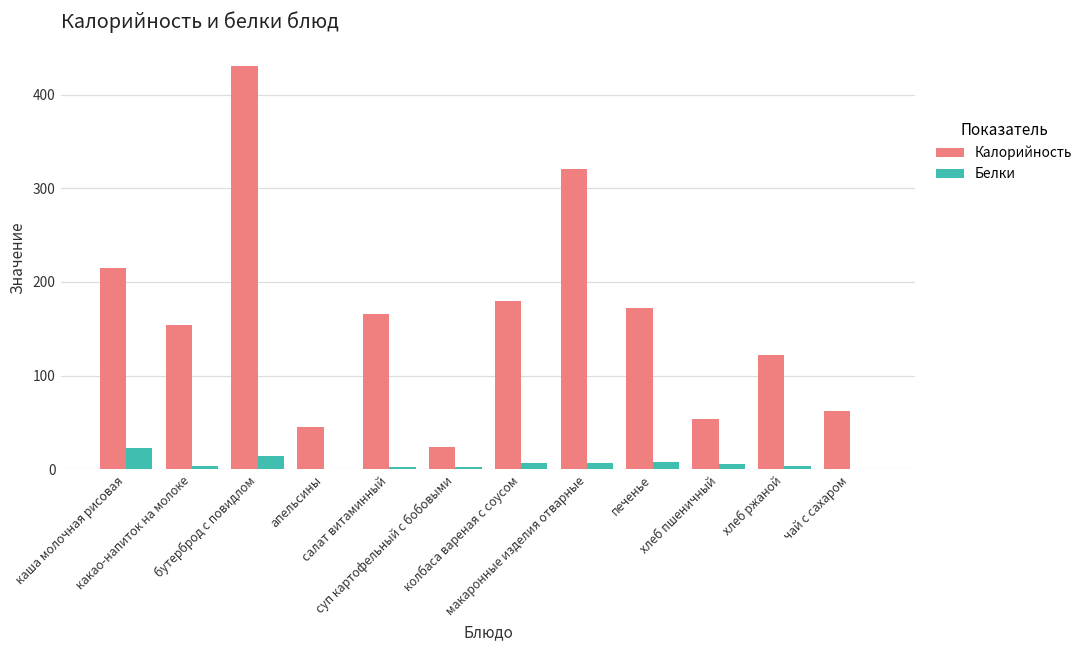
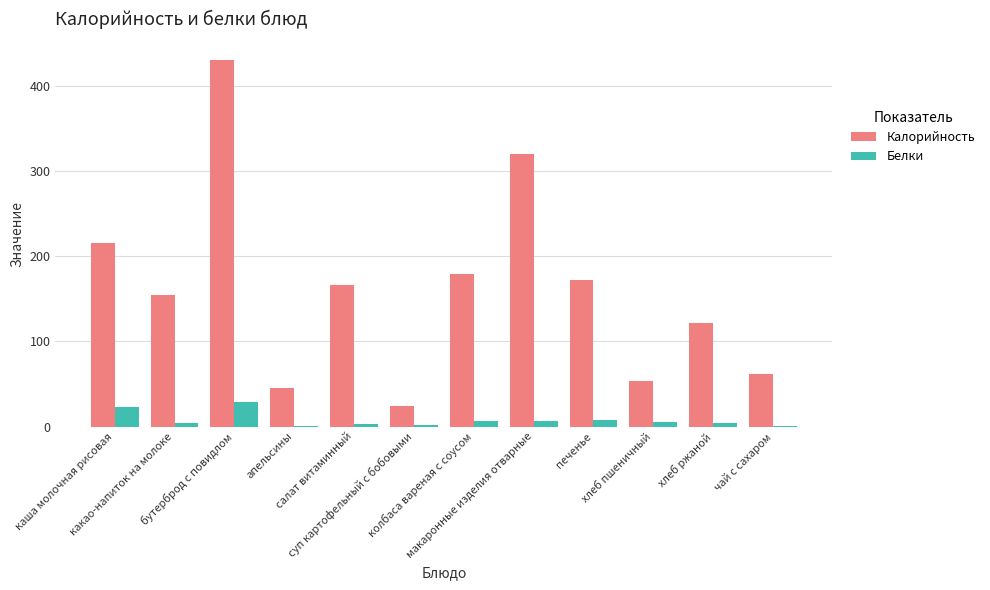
  {
    "Калорийность": {
      "каша молочная рисовая": 220,
      "какао-напиток на молоке": 150,
      "бутерброд с повидлом": 430,
      "апельсины": 50,
      "салат витаминный": 170,
      "суп картофельный с бобовыми": 20,
      "колбаса вареная с соусом": 180,
      "макаронные изделия отварные": 320,
      "печенье": 170,
      "хлеб пшеничный": 50,
      "хлеб ржаной": 120,
      "чай с сахаром": 60
    },
    "Белки": {
      "каша молочная рисовая": 20,
      "какао-напиток на молоке": 0,
-     "бутерброд с повидлом": 10,
+     "бутерброд с повидлом": 30,
      "колбаса вареная с соусом": 10,
      "макаронные изделия отварные": 10,
      "печенье": 10,
      "хлеб пшеничный": 10,
      "хлеб ржаной": 0
    }
  }
